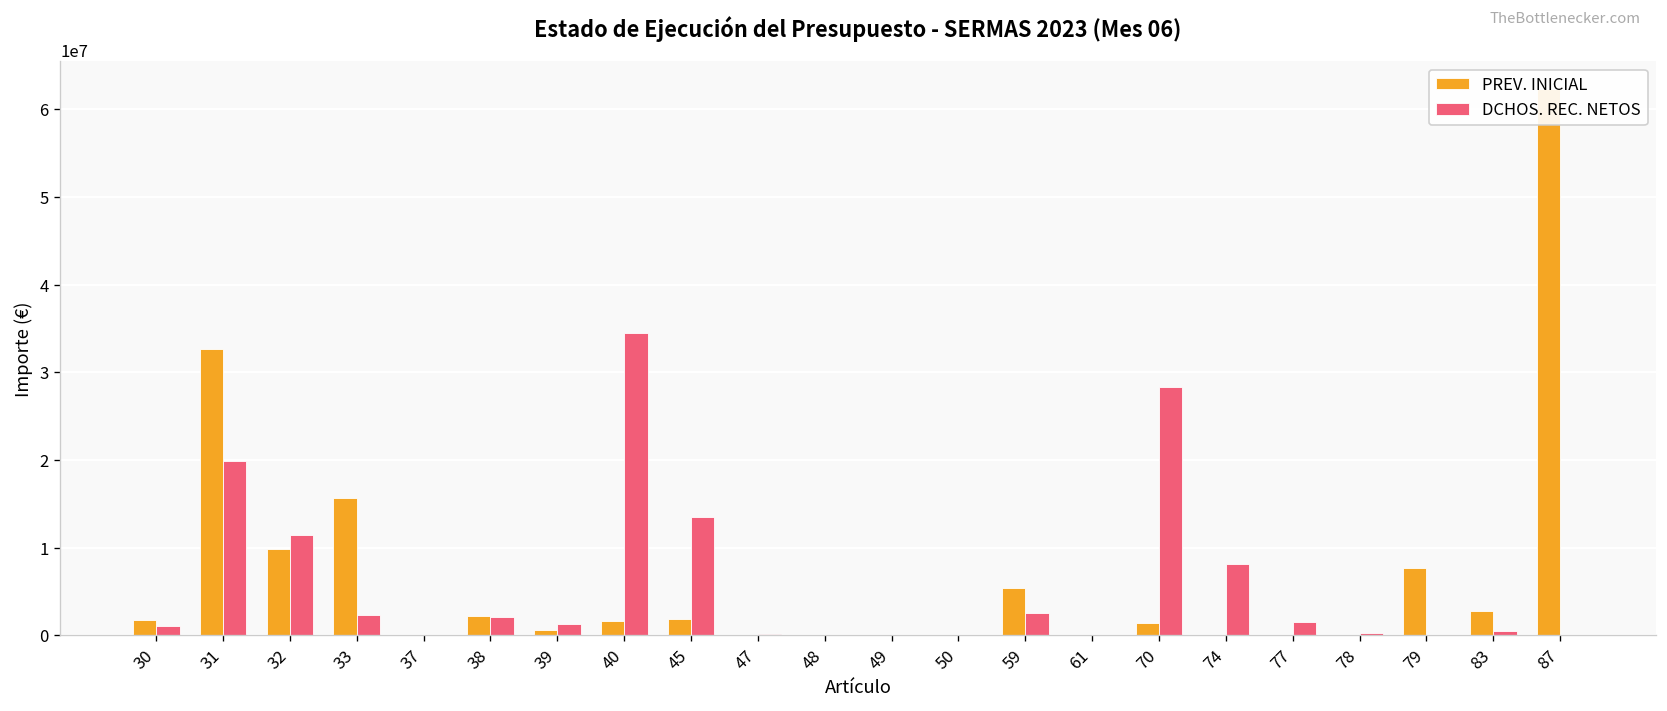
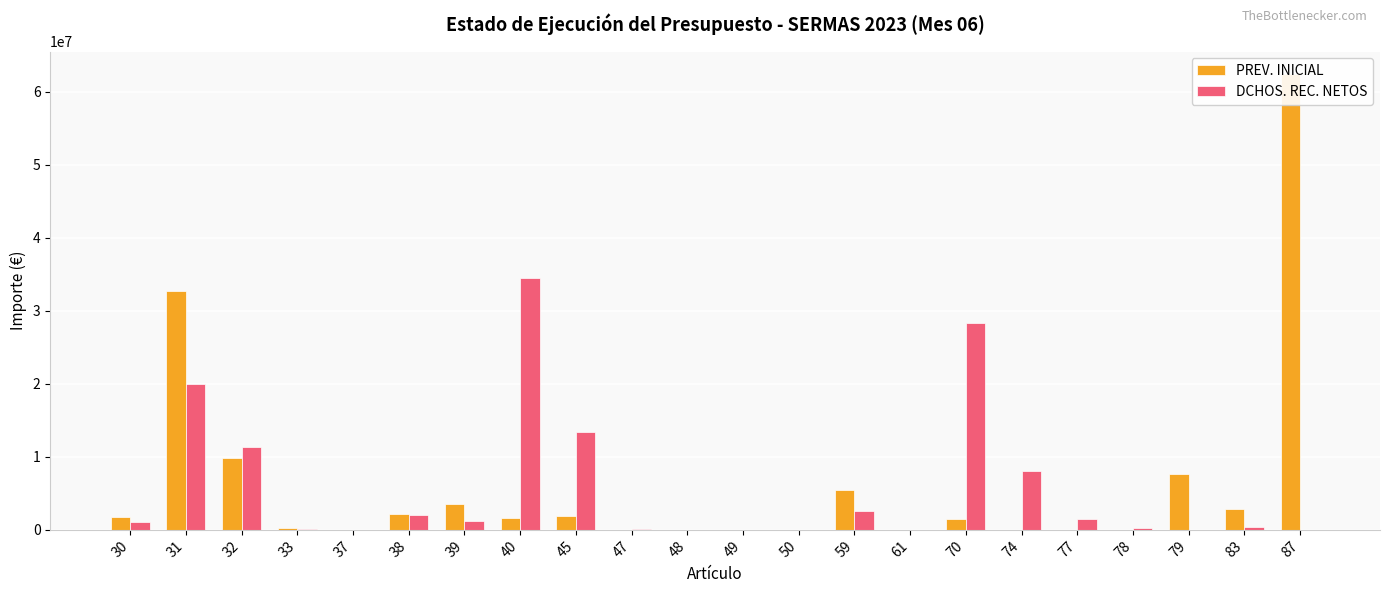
  {
    "PREV. INICIAL": {
      "30": 2000000,
      "31": 33000000,
      "32": 10000000,
-     "33": 16000000,
+     "33": 0,
      "38": 2000000,
-     "39": 1000000,
+     "39": 4000000,
      "40": 2000000,
      "45": 2000000,
      "48": 0,
      "50": 0,
      "59": 5000000,
      "61": 0,
      "70": 1000000,
      "74": 0,
      "78": 0,
      "79": 8000000,
      "83": 3000000
    },
    "DCHOS. REC. NETOS": {
      "30": 1000000,
      "31": 20000000,
      "32": 11000000,
-     "33": 2000000,
+     "33": 0,
      "38": 2000000,
      "39": 1000000,
      "40": 34000000,
      "45": 13000000,
      "49": 0,
      "59": 3000000,
      "70": 28000000,
      "74": 8000000,
      "77": 2000000,
      "79": 0,
      "83": 0,
      "87": 0
    }
  }
